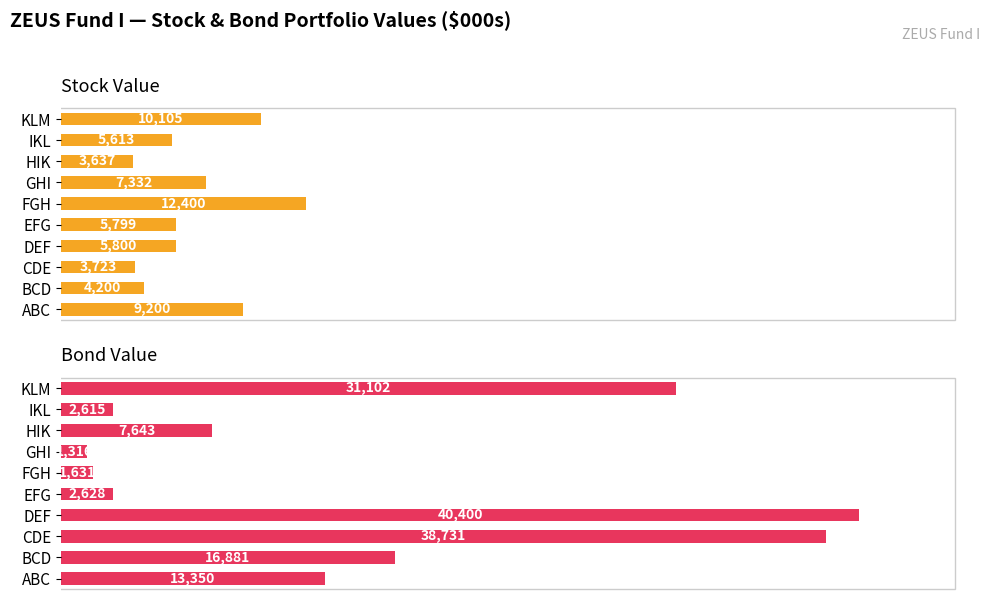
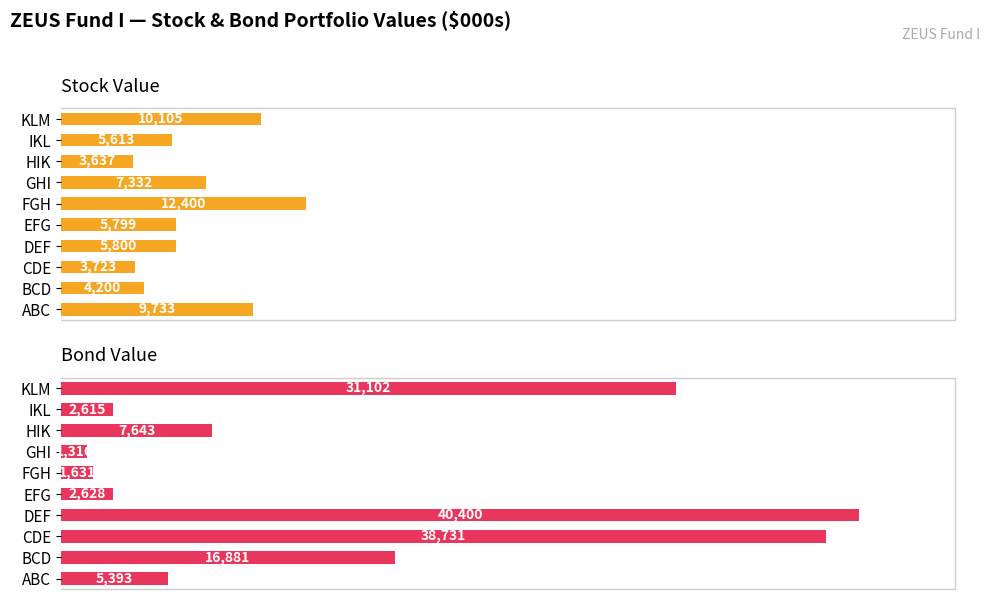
  {
    "Stock Value": {
      "KLM": "10,105",
      "IKL": "5,613",
      "HIK": "3,637",
      "GHI": "7,332",
      "FGH": "12,400",
      "EFG": "5,799",
      "DEF": "5,800",
      "CDE": "3,723",
      "BCD": "4,200",
-     "ABC": "9,200"
+     "ABC": "9,733"
    },
    "Bond Value": {
      "KLM": "31,102",
      "IKL": "2,615",
      "HIK": "7,643",
      "GHI": "1,316",
      "FGH": "1,631",
      "EFG": "2,628",
      "DEF": "40,400",
      "CDE": "38,731",
      "BCD": "16,881",
-     "ABC": "13,350"
+     "ABC": "5,393"
    }
  }
